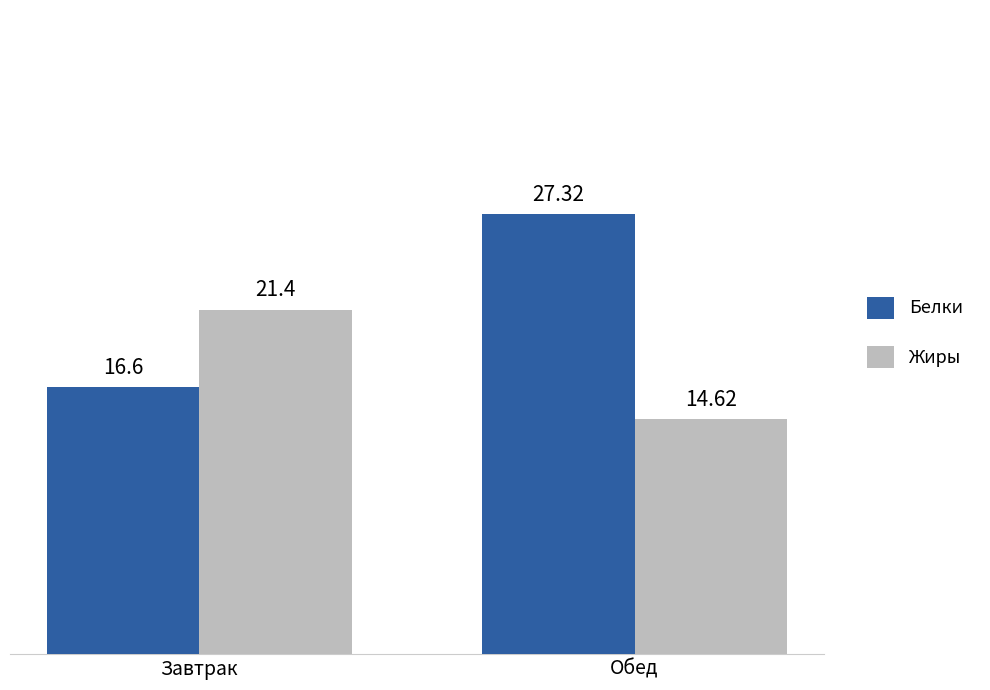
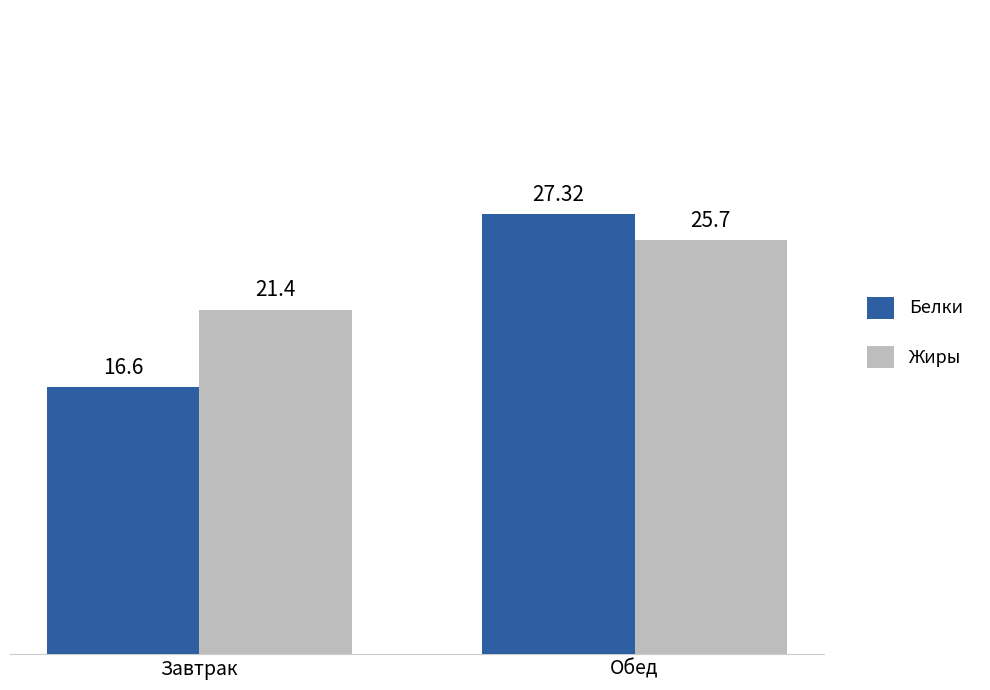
  {
    "Белки": {
      "Завтрак": 16.6,
      "Обед": 27.32
    },
    "Жиры": {
      "Завтрак": 21.4,
-     "Обед": 14.62
+     "Обед": 25.7
    }
  }
